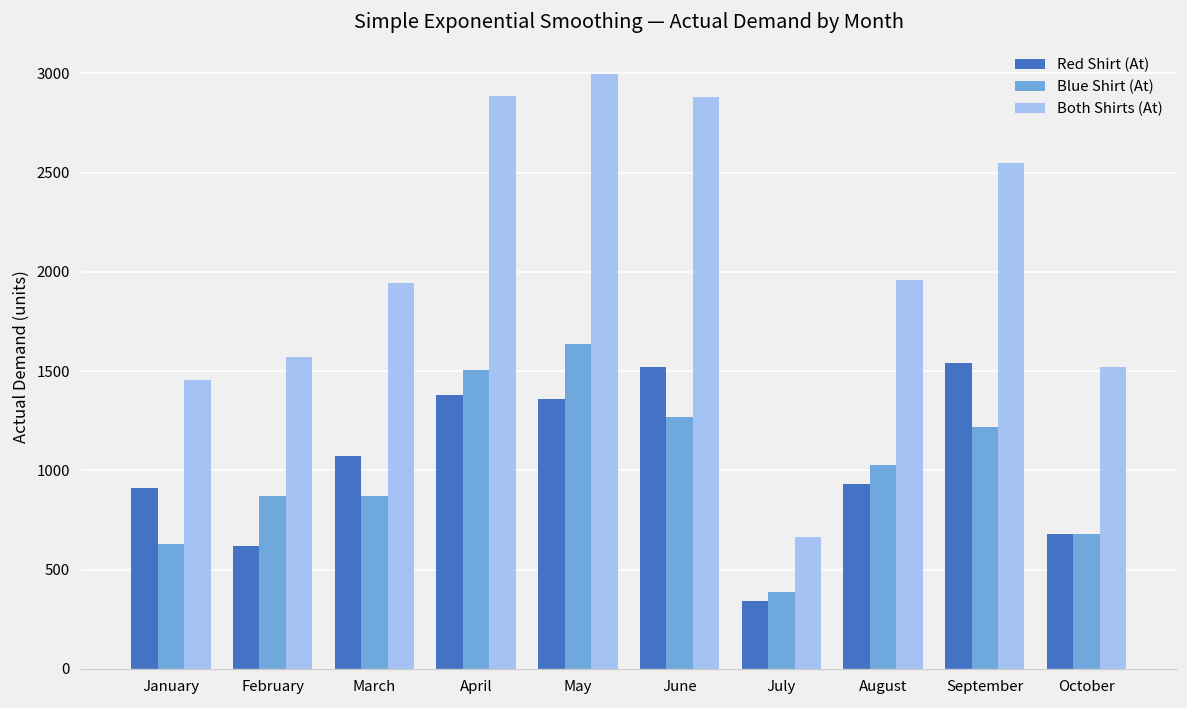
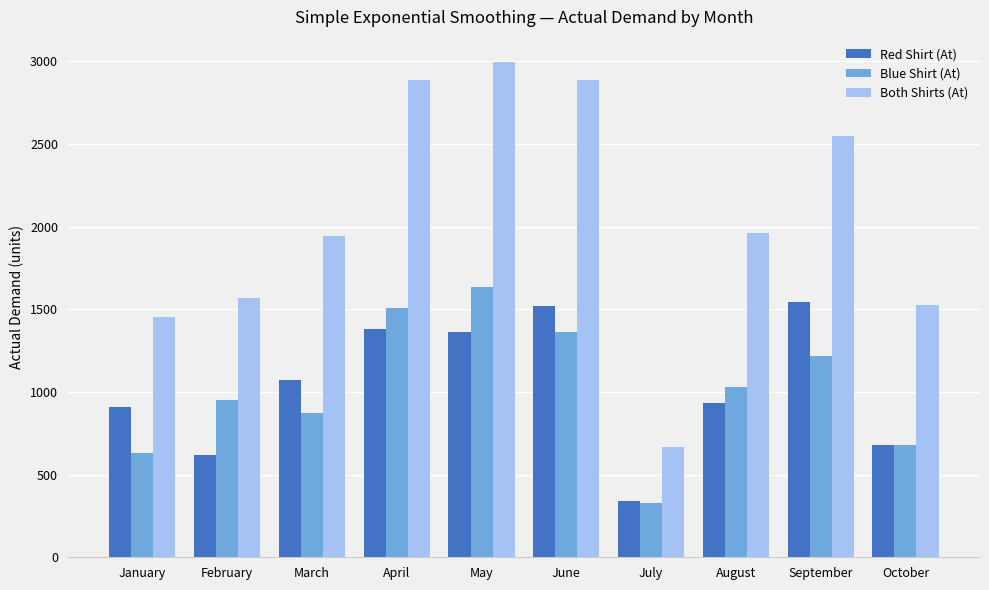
  {
    "Red Shirt (At)": {
      "January": 910,
      "February": 620,
      "March": 1070,
      "April": 1380,
      "May": 1360,
      "June": 1520,
      "July": 340,
      "August": 930,
      "September": 1540,
      "October": 680
    },
    "Blue Shirt (At)": {
      "January": 630,
-     "February": 870,
+     "February": 950,
      "March": 870,
      "April": 1510,
      "May": 1640,
-     "June": 1270,
-     "July": 390,
+     "June": 1360,
+     "July": 330,
      "August": 1030,
      "September": 1220,
      "October": 680
    },
    "Both Shirts (At)": {
      "January": 1450,
      "February": 1570,
      "March": 1940,
      "April": 2890,
      "May": 3000,
      "June": 2880,
      "July": 670,
      "August": 1960,
      "September": 2550,
      "October": 1520
    }
  }
